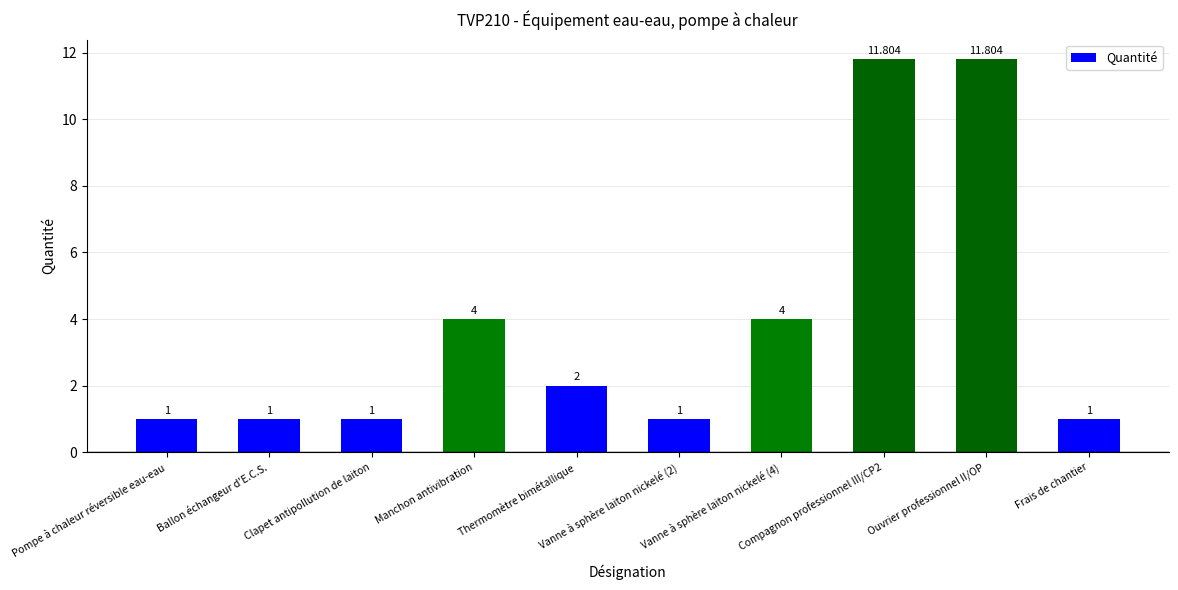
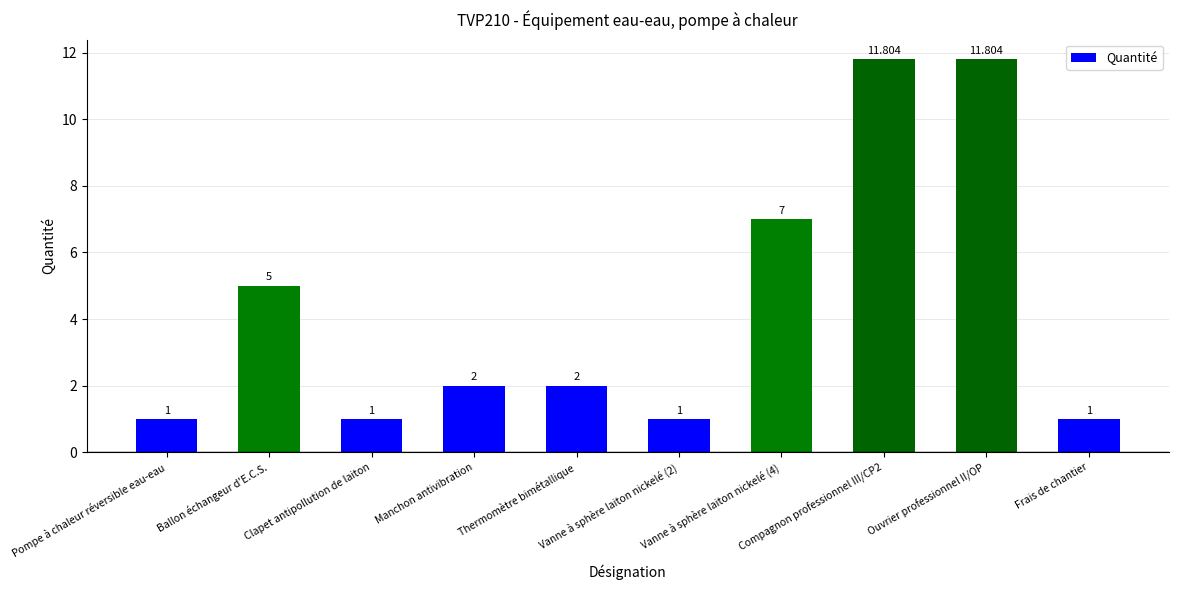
  {
    "Pompe à chaleur réversible eau-eau": 1,
-   "Ballon échangeur d'E.C.S.": 1,
+   "Ballon échangeur d'E.C.S.": 5,
    "Clapet antipollution de laiton": 1,
-   "Manchon antivibration": 4,
+   "Manchon antivibration": 2,
    "Thermomètre bimétallique": 2,
    "Vanne à sphère laiton nickelé (2)": 1,
-   "Vanne à sphère laiton nickelé (4)": 4,
+   "Vanne à sphère laiton nickelé (4)": 7,
    "Compagnon professionnel III/CP2": 11.804,
    "Ouvrier professionnel II/OP": 11.804,
    "Frais de chantier": 1
  }
